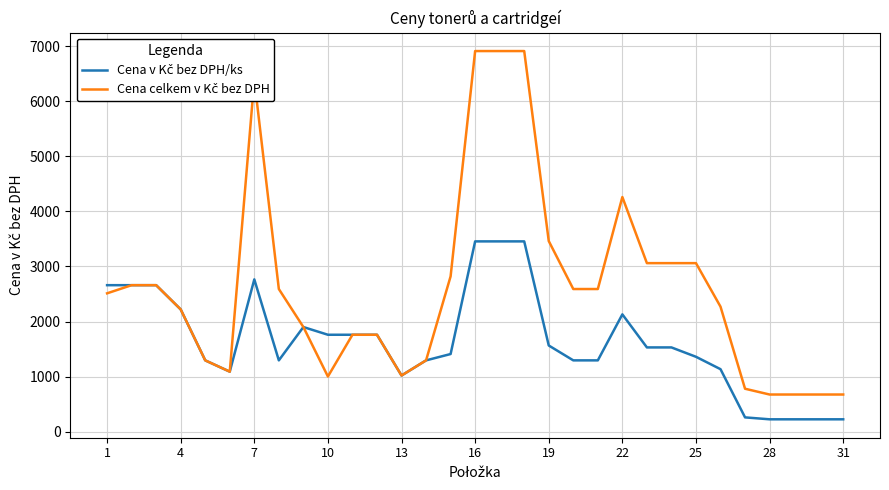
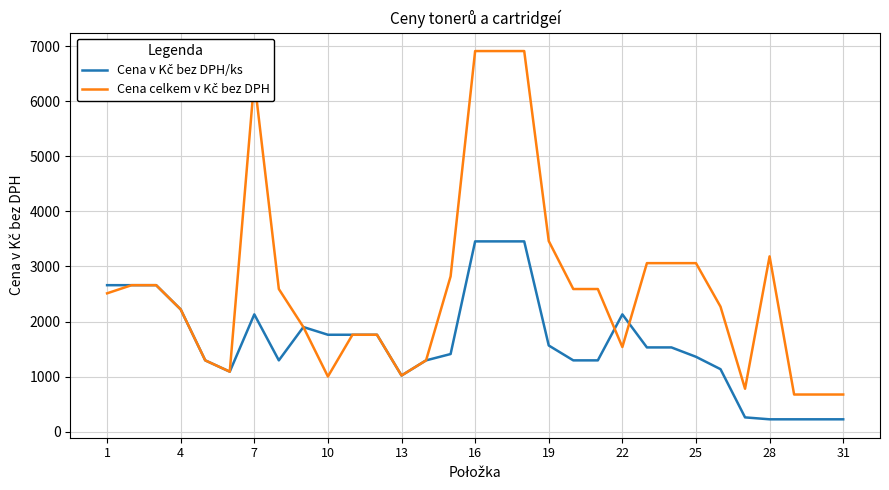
  {
    "Cena v Kč bez DPH/ks": {
      "1": 2700,
-     "7": 2800,
+     "7": 2100,
      "10": 1800,
      "16": 3500,
      "19": 1600,
      "22": 2100,
      "25": 1400,
      "28": 200,
      "31": 200
    },
    "Cena celkem v Kč bez DPH": {
      "1": 2500,
      "10": 1000,
      "16": 6900,
      "19": 3500,
-     "22": 4300,
+     "22": 1500,
      "25": 3100,
-     "28": 700,
+     "28": 3200,
      "31": 700
    }
  }
